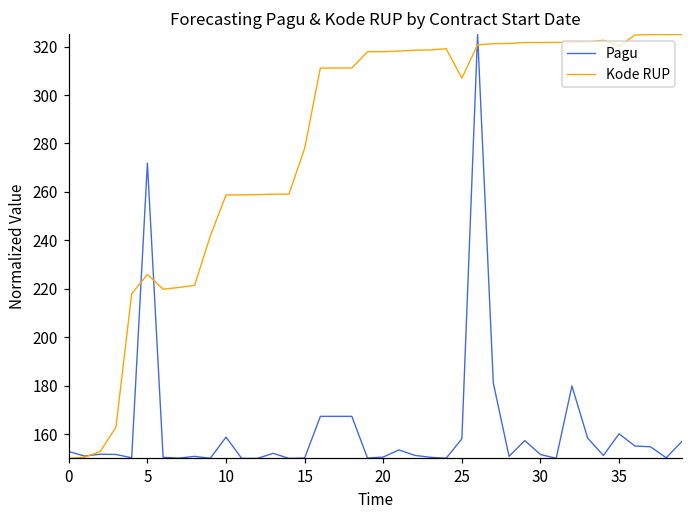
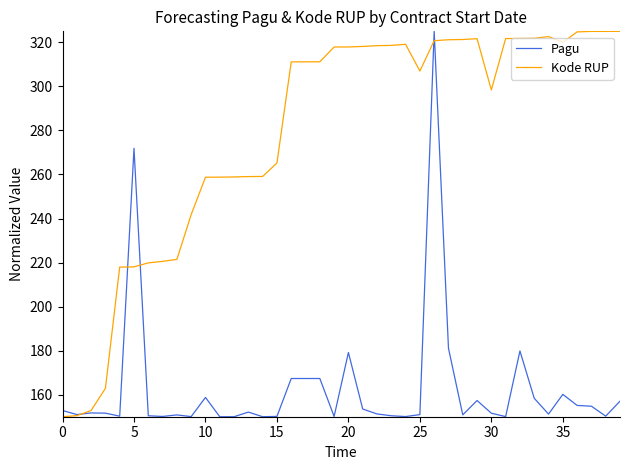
  {
    "Pagu": {
      "0": 153,
      "5": 272,
      "10": 159,
      "15": 150,
-     "20": 151,
-     "25": 158,
+     "20": 179,
+     "25": 151,
      "30": 152,
      "35": 160
    },
    "Kode RUP": {
      "0": 150,
-     "5": 226,
+     "5": 218,
      "10": 259,
-     "15": 278,
+     "15": 265,
      "20": 318,
      "25": 307,
-     "30": 322
+     "30": 298
    }
  }
